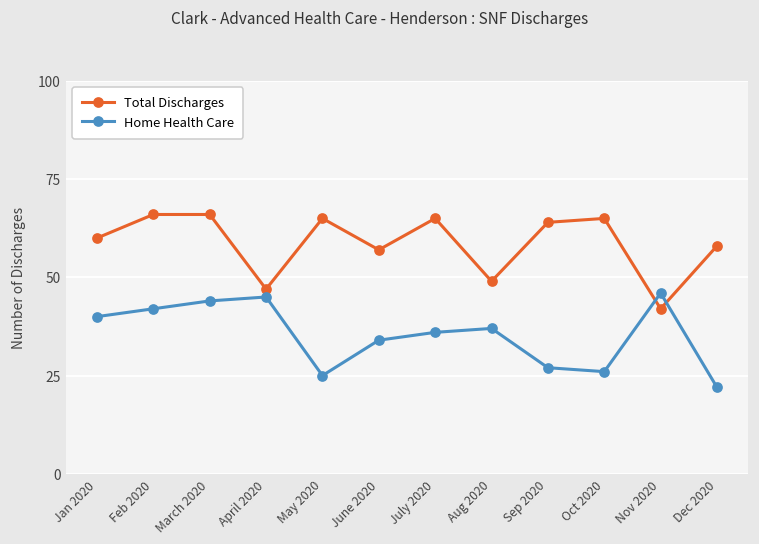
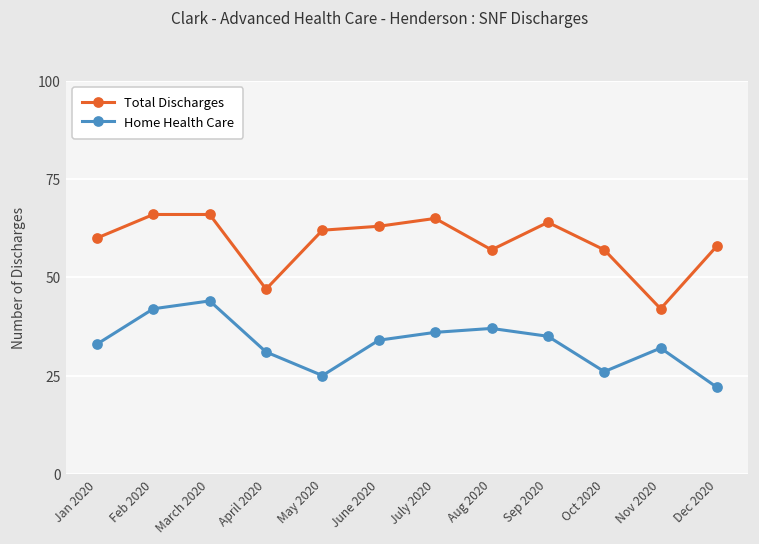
  {
    "Total Discharges": {
      "Jan 2020": 60,
      "Feb 2020": 66,
      "March 2020": 66,
      "April 2020": 47,
-     "May 2020": 65,
-     "June 2020": 57,
+     "May 2020": 62,
+     "June 2020": 63,
      "July 2020": 65,
-     "Aug 2020": 49,
+     "Aug 2020": 57,
      "Sep 2020": 64,
-     "Oct 2020": 65,
+     "Oct 2020": 57,
      "Nov 2020": 42,
      "Dec 2020": 58
    },
    "Home Health Care": {
-     "Jan 2020": 40,
+     "Jan 2020": 33,
      "Feb 2020": 42,
      "March 2020": 44,
-     "April 2020": 45,
+     "April 2020": 31,
      "May 2020": 25,
      "June 2020": 34,
      "July 2020": 36,
      "Aug 2020": 37,
-     "Sep 2020": 27,
+     "Sep 2020": 35,
      "Oct 2020": 26,
-     "Nov 2020": 46,
+     "Nov 2020": 32,
      "Dec 2020": 22
    }
  }
